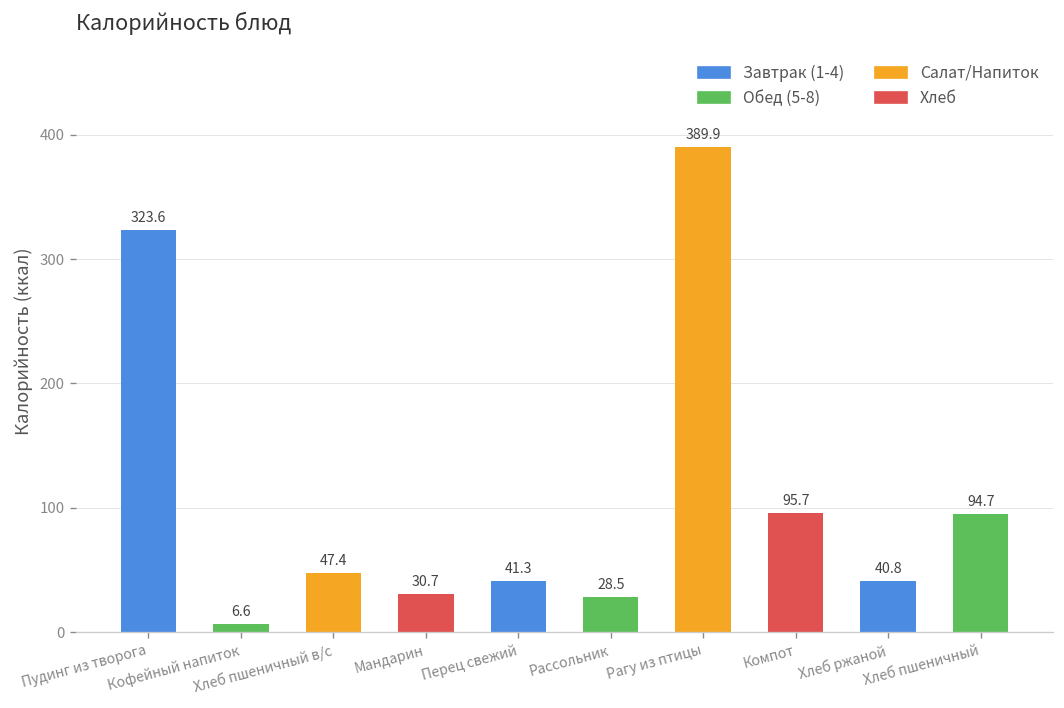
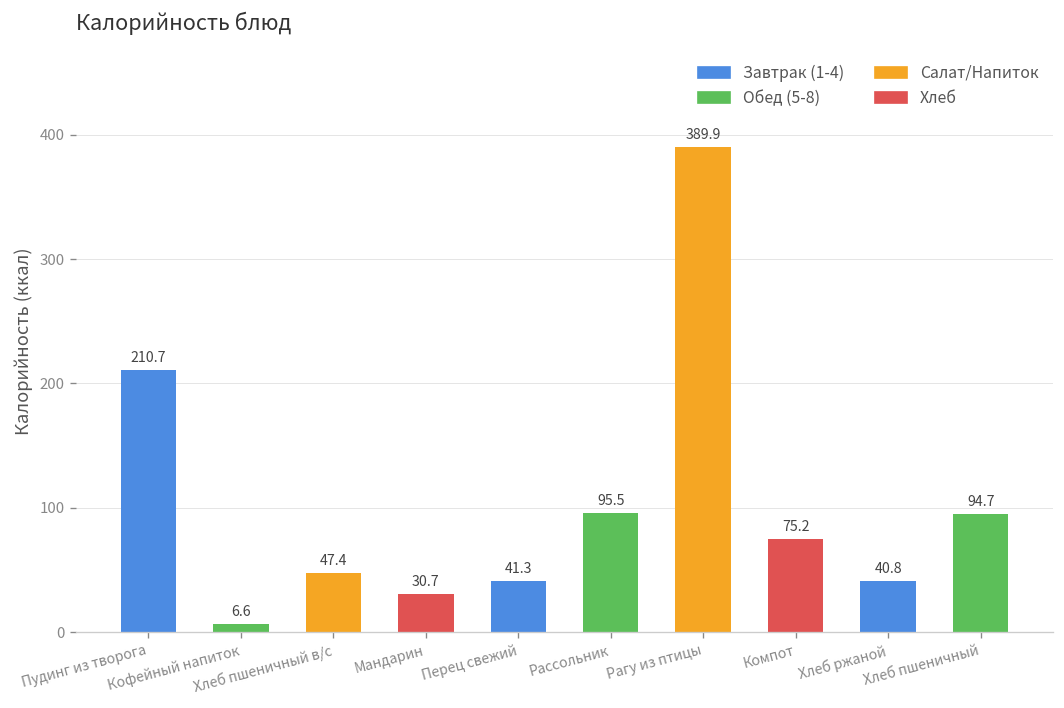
  {
-   "Пудинг из творога": 323.6,
+   "Пудинг из творога": 210.7,
    "Кофейный напиток": 6.6,
    "Хлеб пшеничный в/с": 47.4,
    "Мандарин": 30.7,
    "Перец свежий": 41.3,
-   "Рассольник": 28.5,
+   "Рассольник": 95.5,
    "Рагу из птицы": 389.9,
-   "Компот": 95.7,
+   "Компот": 75.2,
    "Хлеб ржаной": 40.8,
    "Хлеб пшеничный": 94.7
  }
